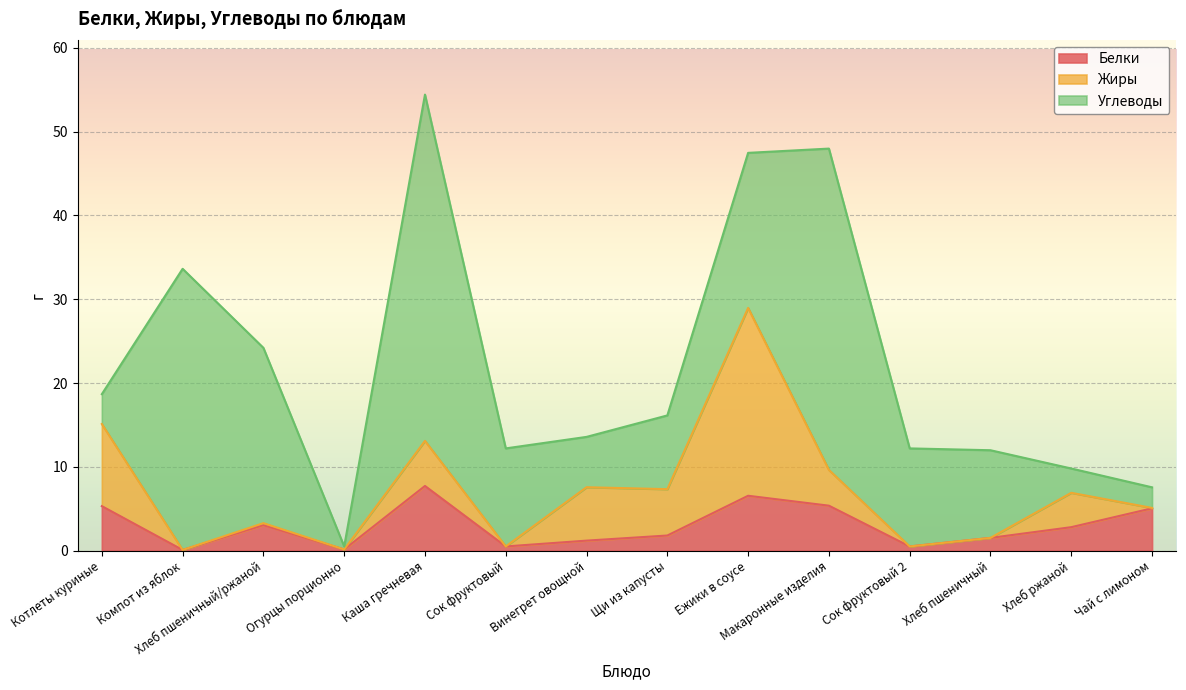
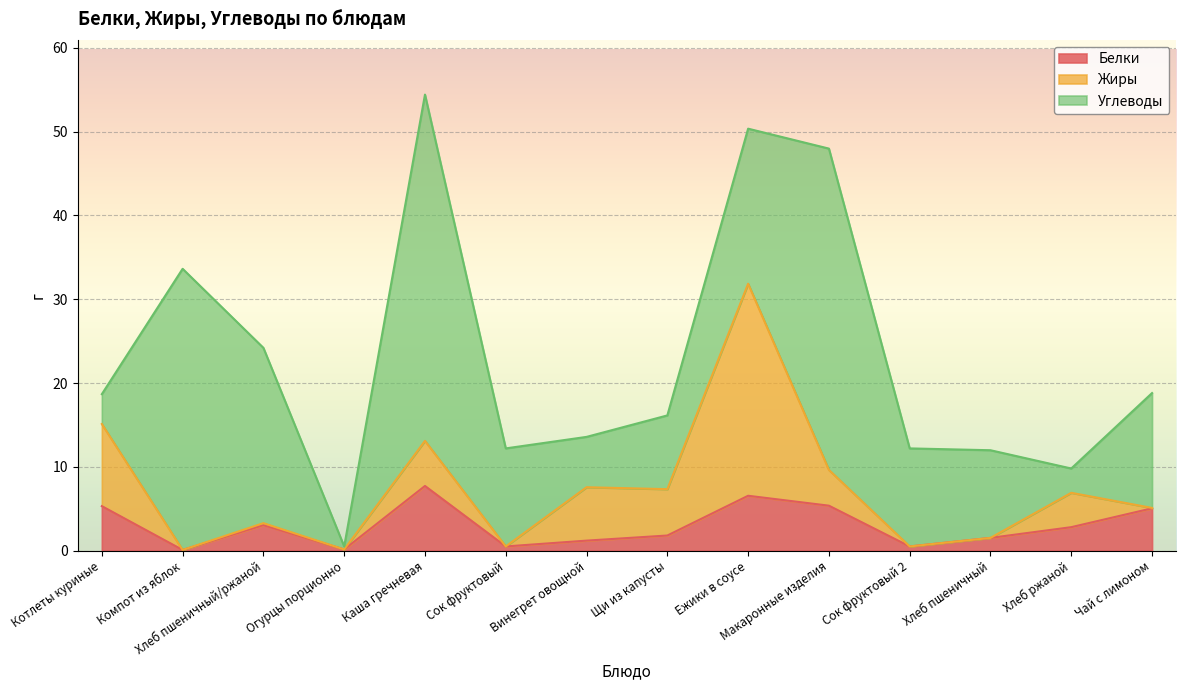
  {
    "Белки": {
      "Котлеты куриные": 5,
      "Каша гречневая": 8,
      "Винегрет овощной": 1,
      "Щи из капусты": 2,
      "Ежики в соусе": 7,
      "Макаронные изделия": 5,
      "Хлеб ржаной": 3
    },
    "Жиры": {
      "Котлеты куриные": 10,
      "Каша гречневая": 5,
      "Винегрет овощной": 6,
      "Щи из капусты": 6,
-     "Ежики в соусе": 22,
+     "Ежики в соусе": 25,
      "Макаронные изделия": 4,
      "Хлеб ржаной": 4
    },
    "Углеводы": {
      "Котлеты куриные": 4,
      "Компот из яблок": 34,
      "Хлеб пшеничный/ржаной": 21,
      "Огурцы порционно": 0,
      "Каша гречневая": 41,
      "Сок фруктовый": 12,
      "Винегрет овощной": 6,
      "Щи из капусты": 9,
      "Ежики в соусе": 19,
      "Макаронные изделия": 38,
      "Сок фруктовый 2": 12,
      "Хлеб пшеничный": 10,
      "Хлеб ржаной": 3,
-     "Чай с лимоном": 2
+     "Чай с лимоном": 14
    }
  }
